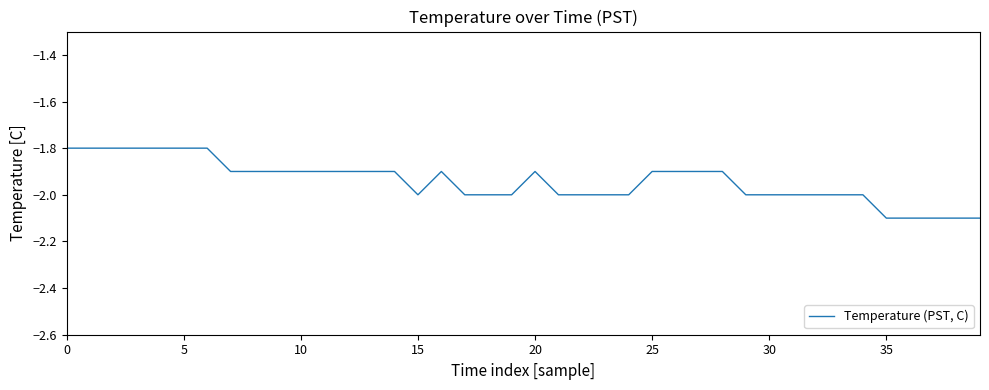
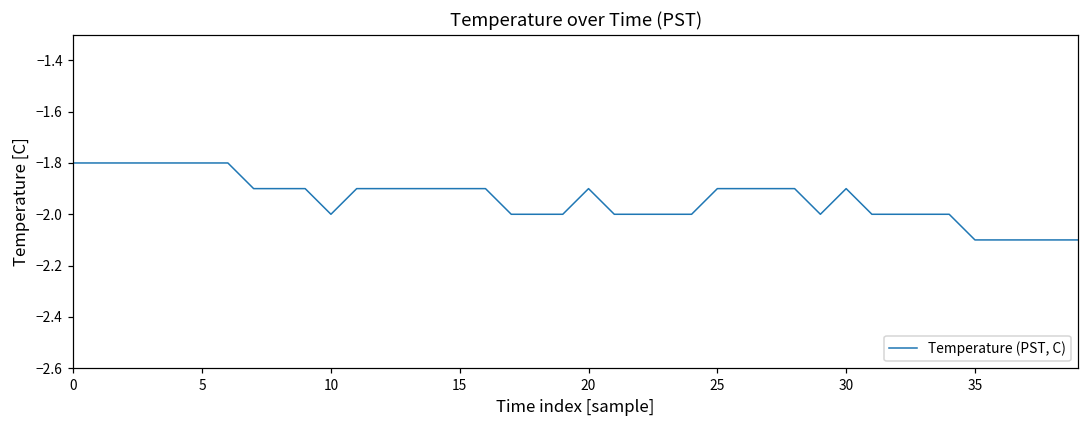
  {
    "0": -1.8,
    "5": -1.8,
-   "10": -1.9,
-   "15": -2.0,
+   "10": -2.0,
+   "15": -1.9,
    "20": -1.9,
    "25": -1.9,
-   "30": -2.0,
+   "30": -1.9,
    "35": -2.1
  }
